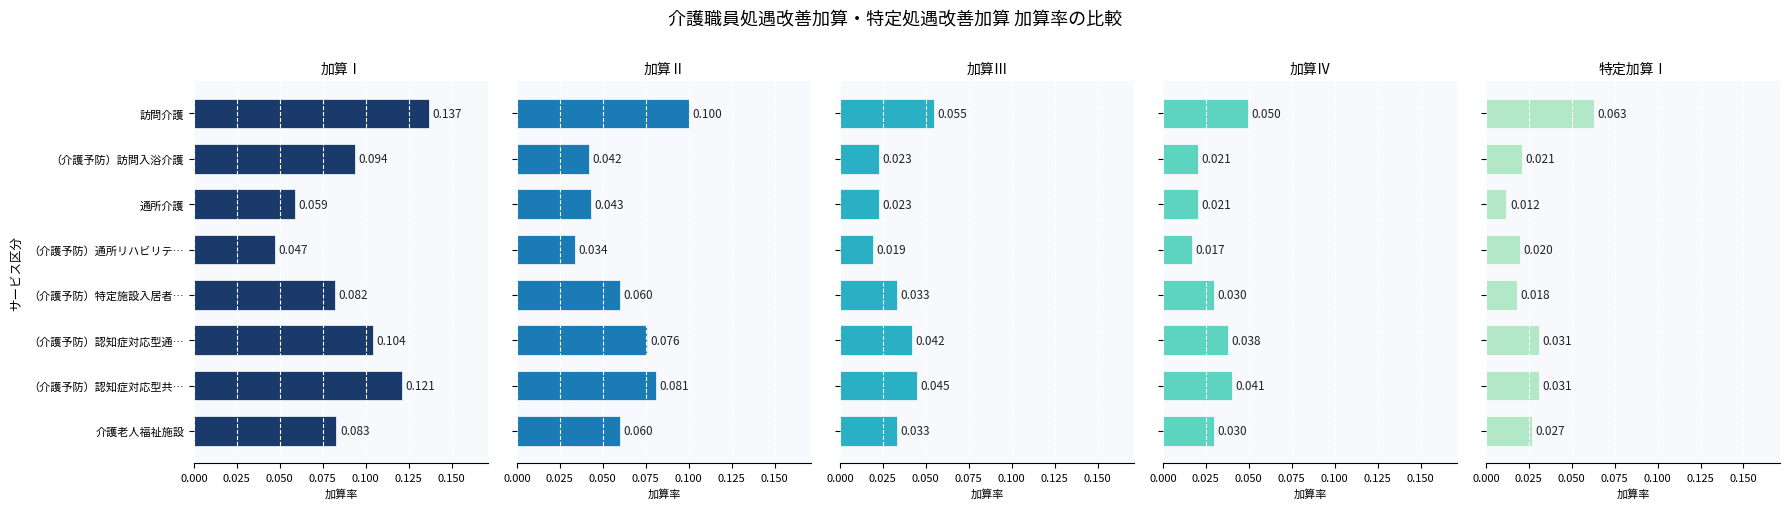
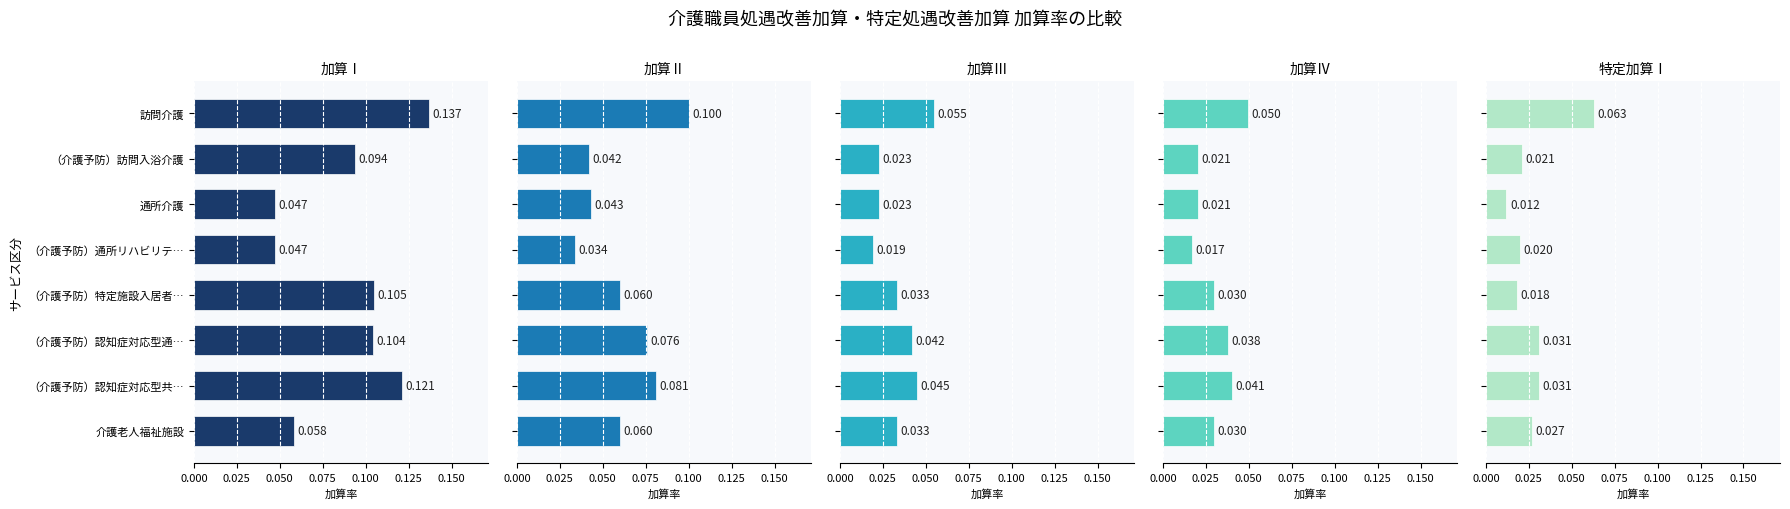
  {
    "加算Ⅰ": {
      "訪問介護": 0.137,
      "（介護予防）訪問入浴介護": 0.094,
-     "通所介護": 0.059,
+     "通所介護": 0.047,
      "（介護予防）通所リハビリテ…": 0.047,
-     "（介護予防）特定施設入居者…": 0.082,
+     "（介護予防）特定施設入居者…": 0.105,
      "（介護予防）認知症対応型通…": 0.104,
      "（介護予防）認知症対応型共…": 0.121,
-     "介護老人福祉施設": 0.083
+     "介護老人福祉施設": 0.058
    }
  }
